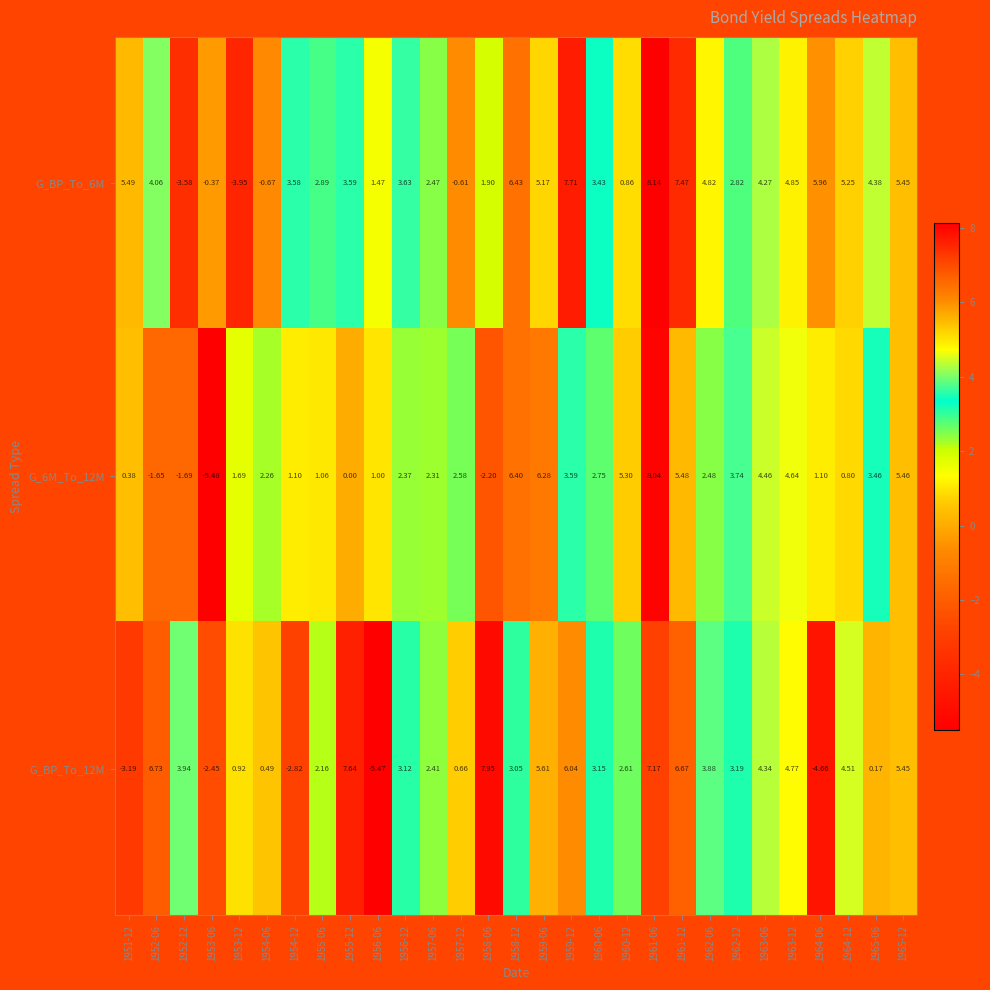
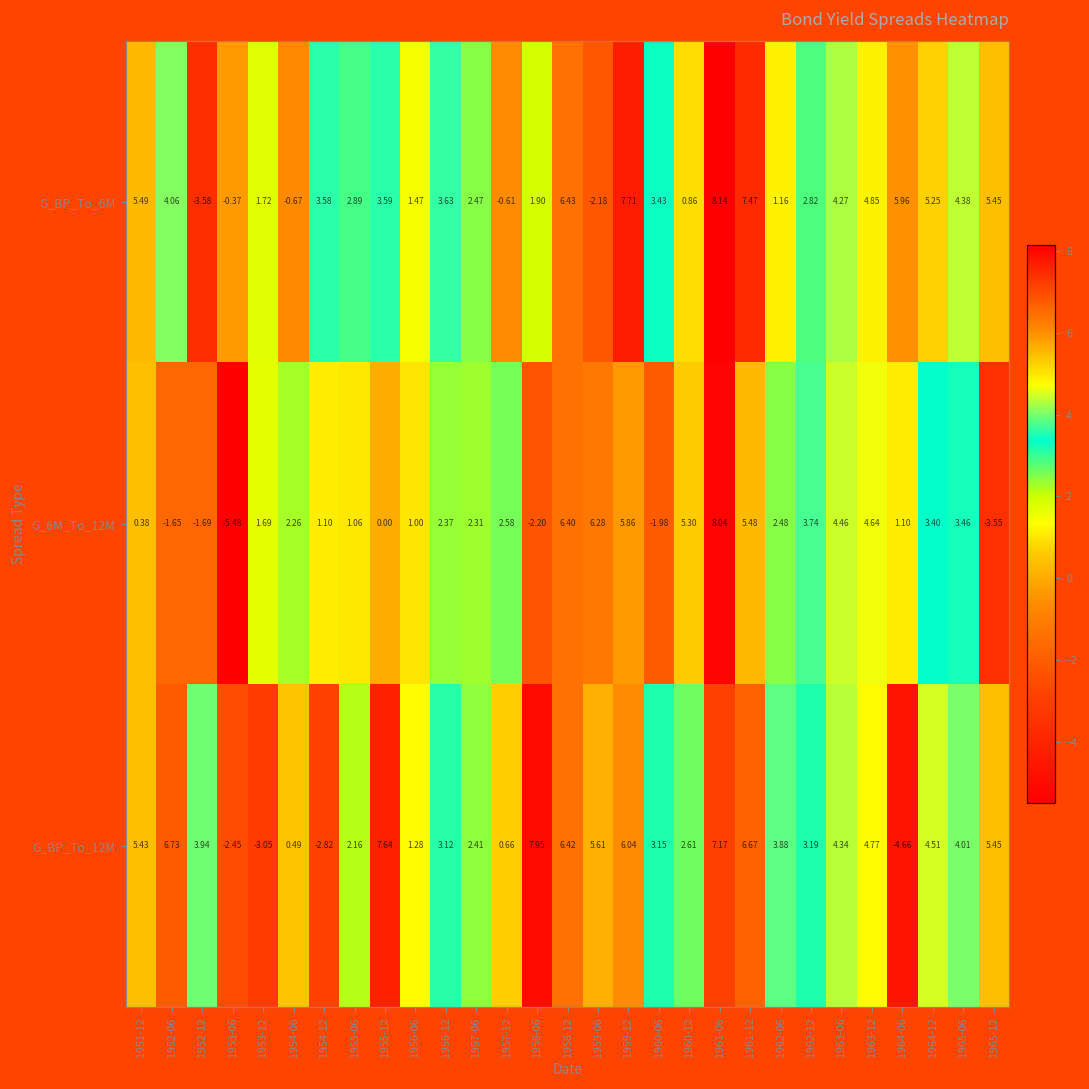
  {
    "G_BP_To_6M": {
      "1951-12": 5.49,
      "1952-06": 4.06,
      "1952-12": -3.58,
      "1953-06": -0.37,
-     "1953-12": -3.95,
+     "1953-12": 1.72,
      "1954-06": -0.67,
      "1954-12": 3.58,
      "1955-06": 2.89,
      "1955-12": 3.59,
      "1956-06": 1.47,
      "1956-12": 3.63,
      "1957-06": 2.47,
      "1957-12": -0.61,
      "1958-06": 1.90,
      "1958-12": 6.43,
-     "1959-06": 5.17,
+     "1959-06": -2.18,
      "1959-12": 7.71,
      "1960-06": 3.43,
      "1960-12": 0.86,
      "1961-06": 8.14,
      "1961-12": 7.47,
-     "1962-06": 4.82,
+     "1962-06": 1.16,
      "1962-12": 2.82,
      "1963-06": 4.27,
      "1963-12": 4.85,
      "1964-06": 5.96,
      "1964-12": 5.25,
      "1965-06": 4.38,
      "1965-12": 5.45
    },
    "G_6M_To_12M": {
      "1951-12": 0.38,
      "1952-06": -1.65,
      "1952-12": -1.69,
      "1953-06": -5.48,
      "1953-12": 1.69,
      "1954-06": 2.26,
      "1954-12": 1.10,
      "1955-06": 1.06,
      "1955-12": 0.00,
      "1956-06": 1.00,
      "1956-12": 2.37,
      "1957-06": 2.31,
      "1957-12": 2.58,
      "1958-06": -2.20,
      "1958-12": 6.40,
      "1959-06": 6.28,
-     "1959-12": 3.59,
-     "1960-06": 2.75,
+     "1959-12": 5.86,
+     "1960-06": -1.98,
      "1960-12": 5.30,
      "1961-06": 8.04,
      "1961-12": 5.48,
      "1962-06": 2.48,
      "1962-12": 3.74,
      "1963-06": 4.46,
      "1963-12": 4.64,
      "1964-06": 1.10,
-     "1964-12": 0.80,
+     "1964-12": 3.40,
      "1965-06": 3.46,
-     "1965-12": 5.46
+     "1965-12": -3.55
    },
    "G_BP_To_12M": {
-     "1951-12": -3.19,
+     "1951-12": 5.43,
      "1952-06": 6.73,
      "1952-12": 3.94,
      "1953-06": -2.45,
-     "1953-12": 0.92,
+     "1953-12": -3.05,
      "1954-06": 0.49,
      "1954-12": -2.82,
      "1955-06": 2.16,
      "1955-12": 7.64,
-     "1956-06": -5.47,
+     "1956-06": 1.28,
      "1956-12": 3.12,
      "1957-06": 2.41,
      "1957-12": 0.66,
      "1958-06": 7.95,
-     "1958-12": 3.05,
+     "1958-12": 6.42,
      "1959-06": 5.61,
      "1959-12": 6.04,
      "1960-06": 3.15,
      "1960-12": 2.61,
      "1961-06": 7.17,
      "1961-12": 6.67,
      "1962-06": 3.88,
      "1962-12": 3.19,
      "1963-06": 4.34,
      "1963-12": 4.77,
      "1964-06": -4.66,
      "1964-12": 4.51,
-     "1965-06": 0.17,
+     "1965-06": 4.01,
      "1965-12": 5.45
    }
  }
